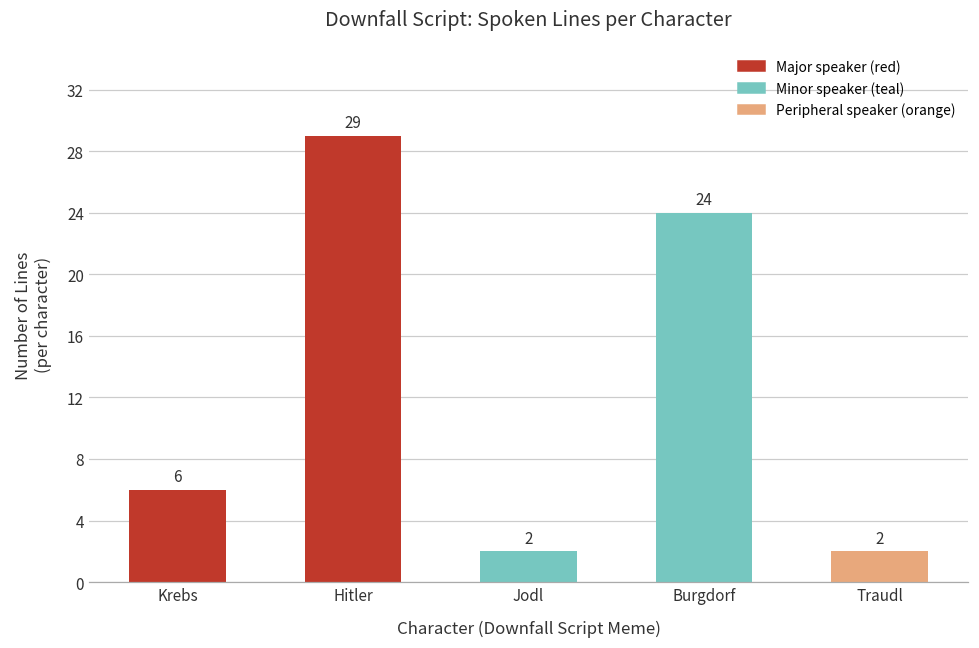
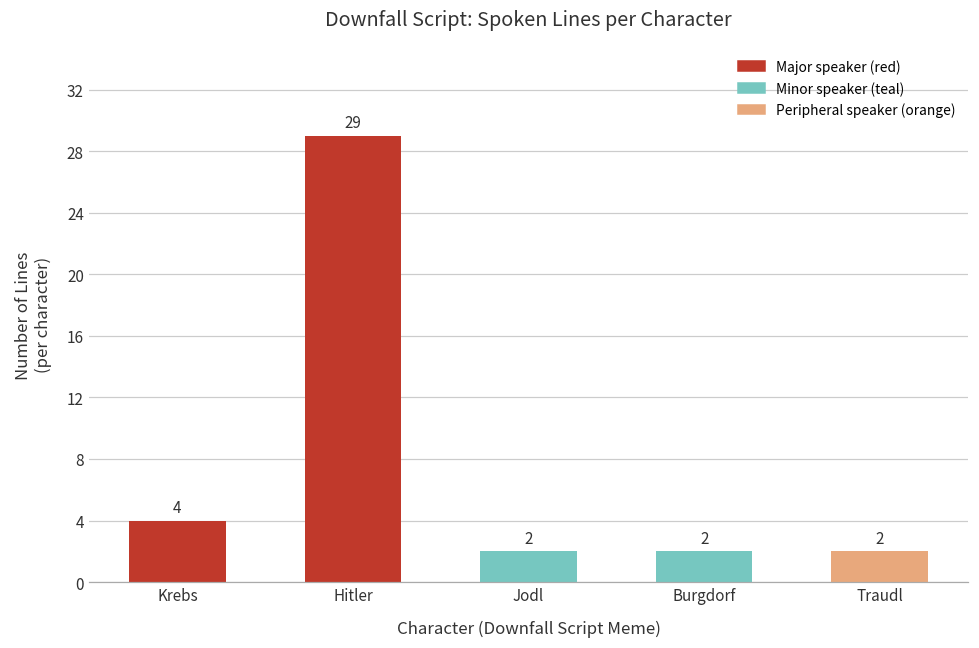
  {
-   "Krebs": 6,
+   "Krebs": 4,
    "Hitler": 29,
    "Jodl": 2,
-   "Burgdorf": 24,
+   "Burgdorf": 2,
    "Traudl": 2
  }
